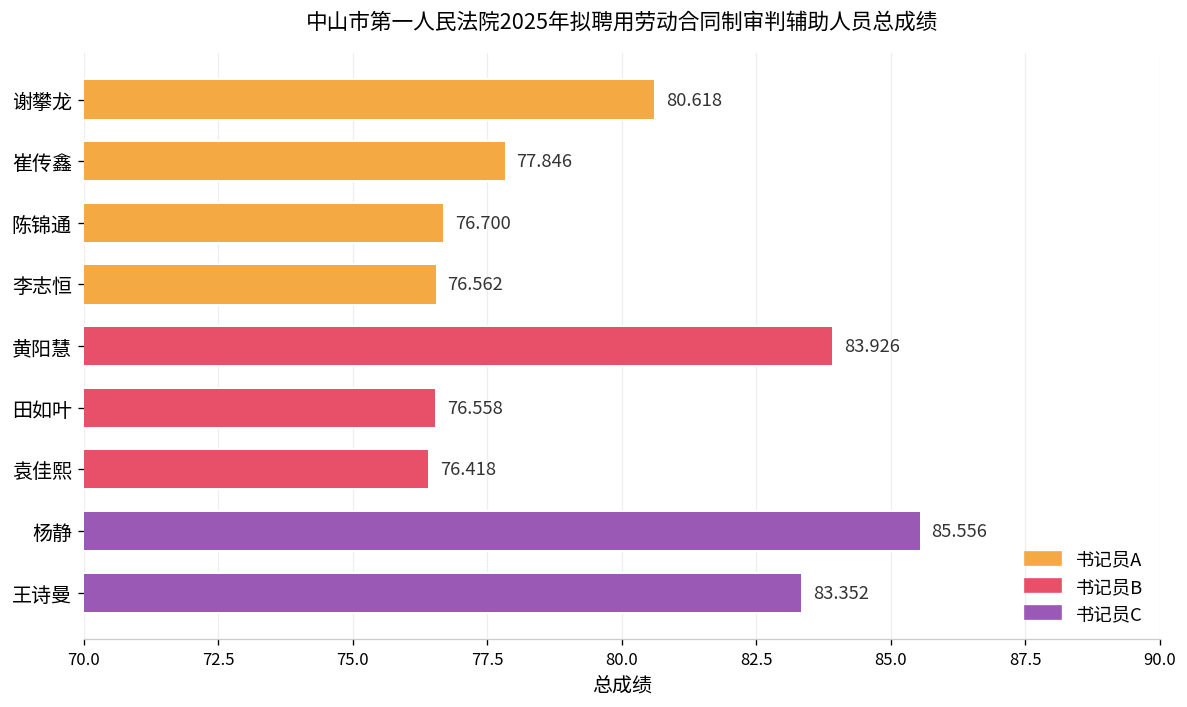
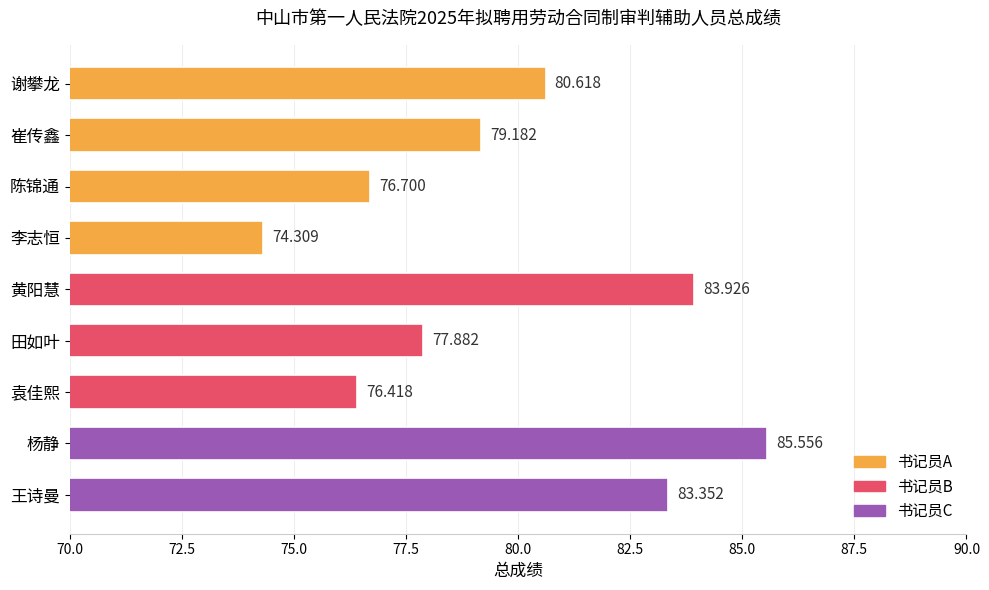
  {
    "谢攀龙": 80.618,
-   "崔传鑫": 77.846,
+   "崔传鑫": 79.182,
    "陈锦通": 76.700,
-   "李志恒": 76.562,
+   "李志恒": 74.309,
    "黄阳慧": 83.926,
-   "田如叶": 76.558,
+   "田如叶": 77.882,
    "袁佳熙": 76.418,
    "杨静": 85.556,
    "王诗曼": 83.352
  }
